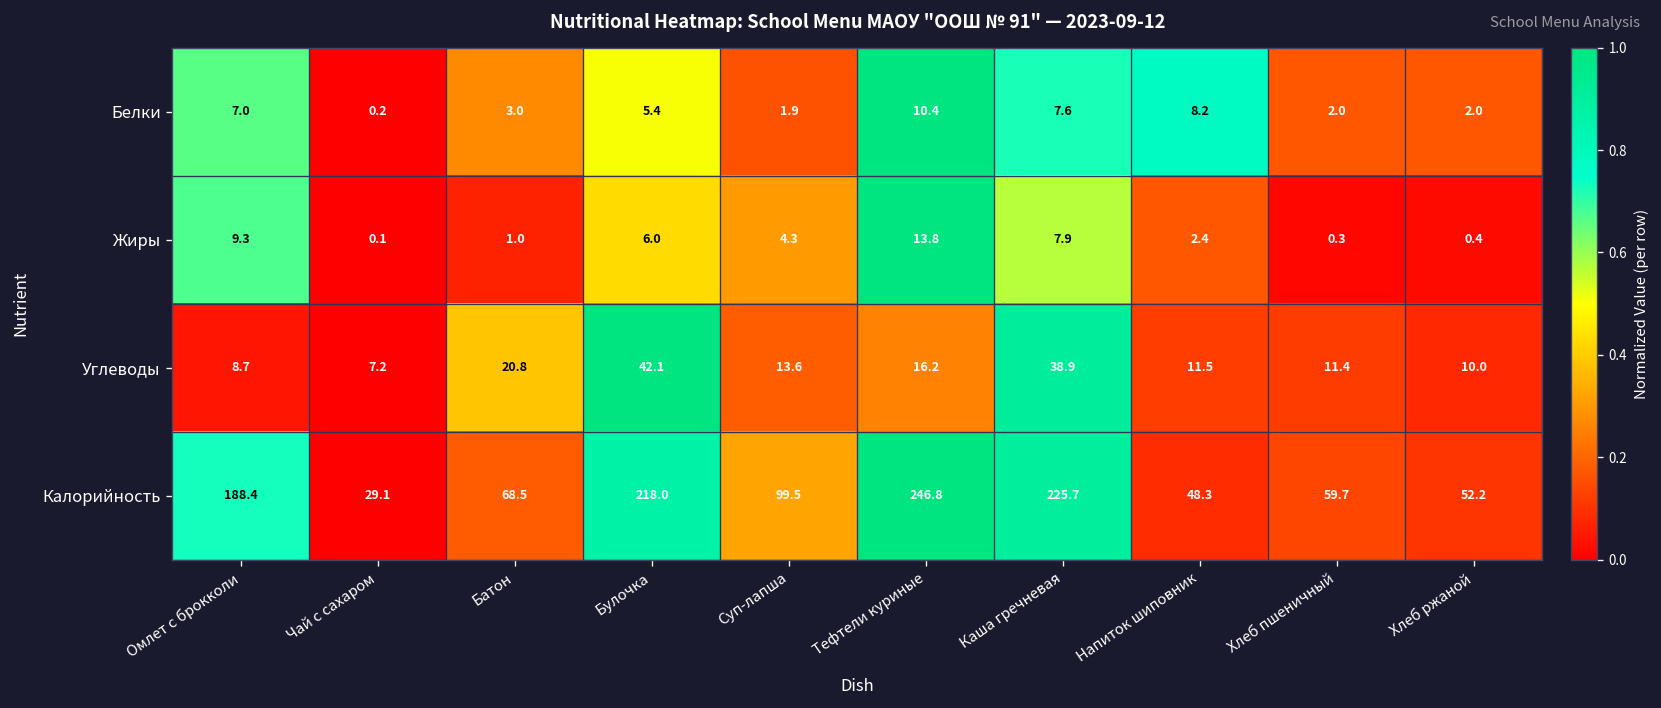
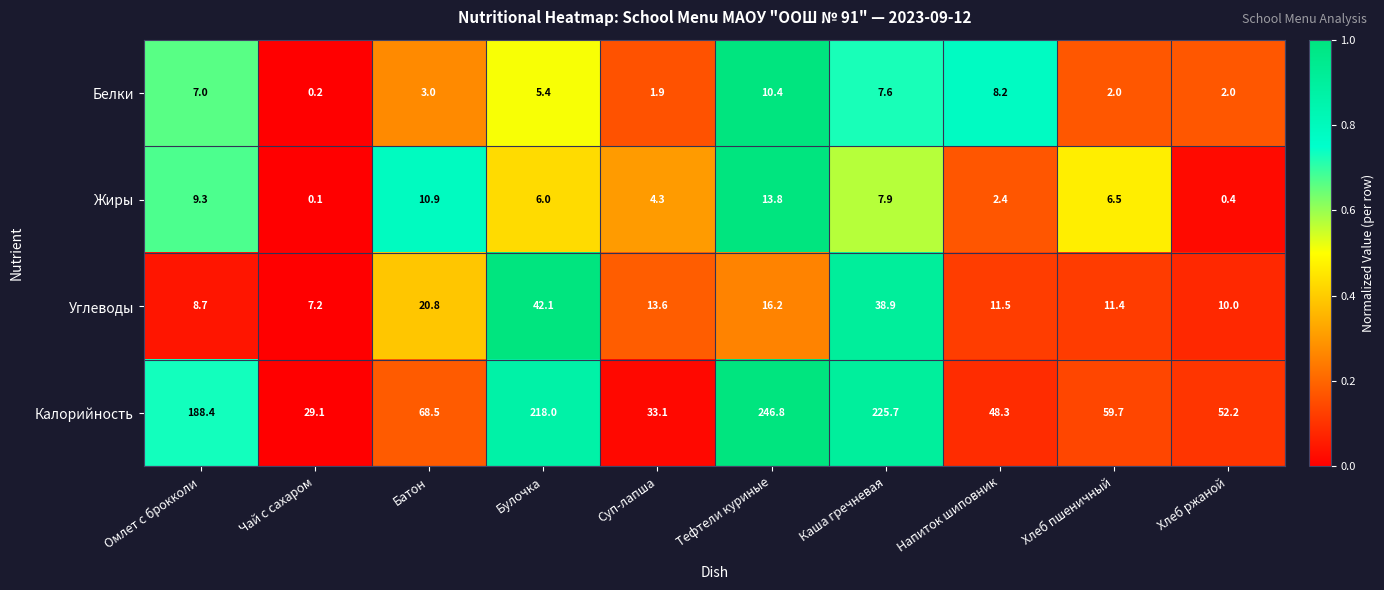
  {
    "Белки": {
      "Омлет с брокколи": 7.0,
      "Чай с сахаром": 0.2,
      "Батон": 3.0,
      "Булочка": 5.4,
      "Суп-лапша": 1.9,
      "Тефтели куриные": 10.4,
      "Каша гречневая": 7.6,
      "Напиток шиповник": 8.2,
      "Хлеб пшеничный": 2.0,
      "Хлеб ржаной": 2.0
    },
    "Жиры": {
      "Омлет с брокколи": 9.3,
      "Чай с сахаром": 0.1,
-     "Батон": 1.0,
+     "Батон": 10.9,
      "Булочка": 6.0,
      "Суп-лапша": 4.3,
      "Тефтели куриные": 13.8,
      "Каша гречневая": 7.9,
      "Напиток шиповник": 2.4,
-     "Хлеб пшеничный": 0.3,
+     "Хлеб пшеничный": 6.5,
      "Хлеб ржаной": 0.4
    },
    "Углеводы": {
      "Омлет с брокколи": 8.7,
      "Чай с сахаром": 7.2,
      "Батон": 20.8,
      "Булочка": 42.1,
      "Суп-лапша": 13.6,
      "Тефтели куриные": 16.2,
      "Каша гречневая": 38.9,
      "Напиток шиповник": 11.5,
      "Хлеб пшеничный": 11.4,
      "Хлеб ржаной": 10.0
    },
    "Калорийность": {
      "Омлет с брокколи": 188.4,
      "Чай с сахаром": 29.1,
      "Батон": 68.5,
      "Булочка": 218.0,
-     "Суп-лапша": 99.5,
+     "Суп-лапша": 33.1,
      "Тефтели куриные": 246.8,
      "Каша гречневая": 225.7,
      "Напиток шиповник": 48.3,
      "Хлеб пшеничный": 59.7,
      "Хлеб ржаной": 52.2
    }
  }
